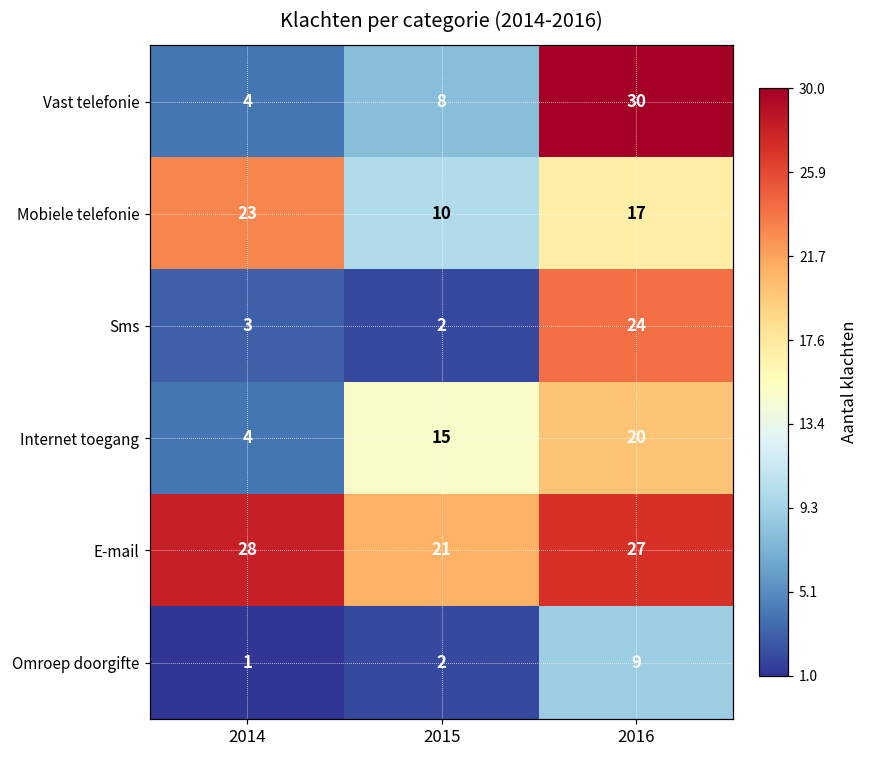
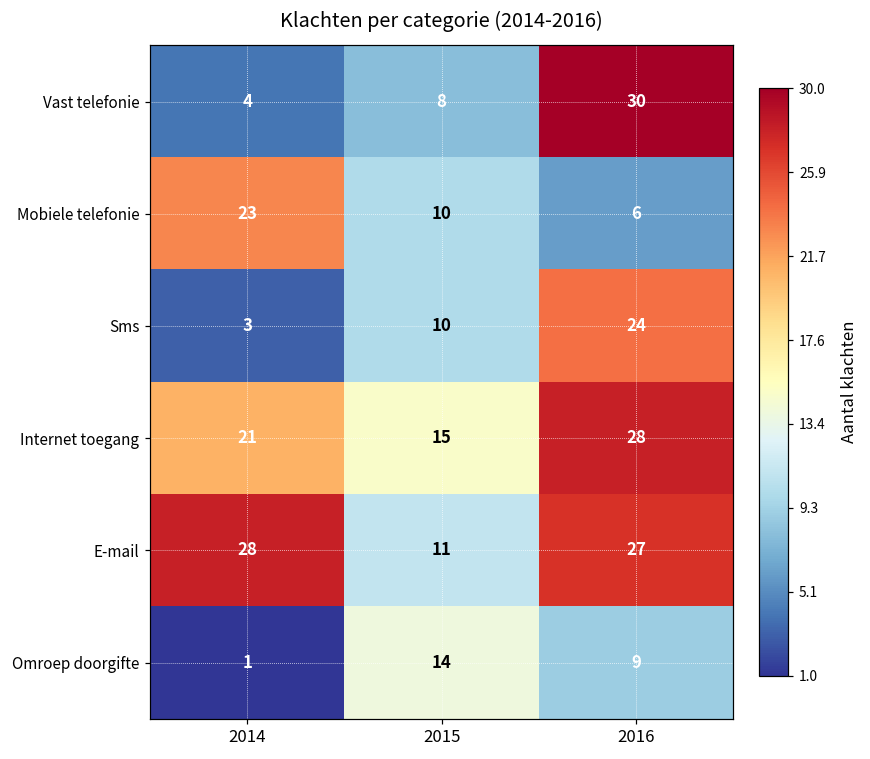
  {
    "Vast telefonie": {
      "2014": 4,
      "2015": 8,
      "2016": 30
    },
    "Mobiele telefonie": {
      "2014": 23,
      "2015": 10,
-     "2016": 17
+     "2016": 6
    },
    "Sms": {
      "2014": 3,
-     "2015": 2,
+     "2015": 10,
      "2016": 24
    },
    "Internet toegang": {
-     "2014": 4,
+     "2014": 21,
      "2015": 15,
-     "2016": 20
+     "2016": 28
    },
    "E-mail": {
      "2014": 28,
-     "2015": 21,
+     "2015": 11,
      "2016": 27
    },
    "Omroep doorgifte": {
      "2014": 1,
-     "2015": 2,
+     "2015": 14,
      "2016": 9
    }
  }
